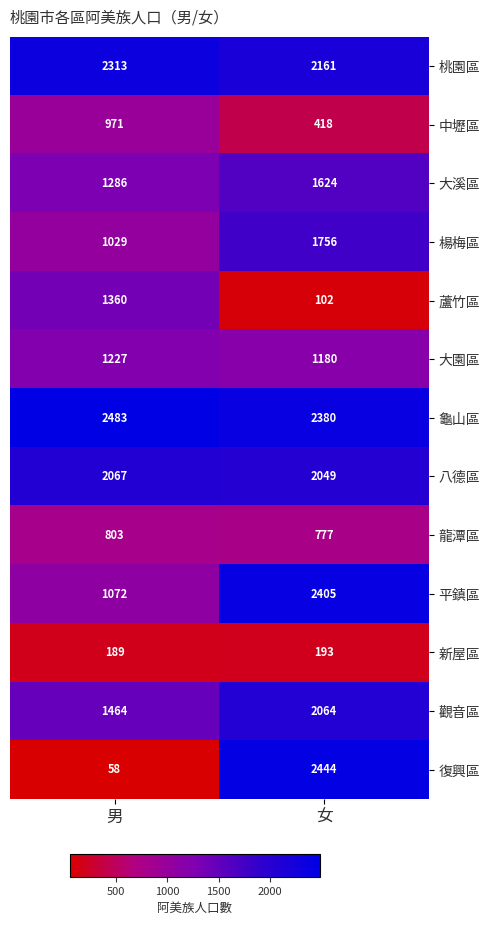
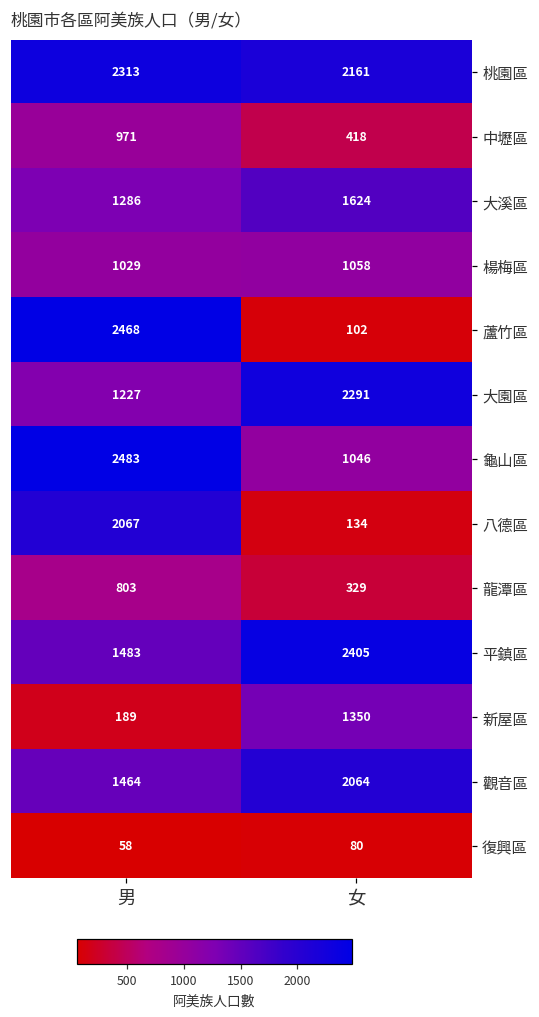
  {
    "桃園區": {
      "男": 2313,
      "女": 2161
    },
    "中壢區": {
      "男": 971,
      "女": 418
    },
    "大溪區": {
      "男": 1286,
      "女": 1624
    },
    "楊梅區": {
      "男": 1029,
-     "女": 1756
+     "女": 1058
    },
    "蘆竹區": {
-     "男": 1360,
+     "男": 2468,
      "女": 102
    },
    "大園區": {
      "男": 1227,
-     "女": 1180
+     "女": 2291
    },
    "龜山區": {
      "男": 2483,
-     "女": 2380
+     "女": 1046
    },
    "八德區": {
      "男": 2067,
-     "女": 2049
+     "女": 134
    },
    "龍潭區": {
      "男": 803,
-     "女": 777
+     "女": 329
    },
    "平鎮區": {
-     "男": 1072,
+     "男": 1483,
      "女": 2405
    },
    "新屋區": {
      "男": 189,
-     "女": 193
+     "女": 1350
    },
    "觀音區": {
      "男": 1464,
      "女": 2064
    },
    "復興區": {
      "男": 58,
-     "女": 2444
+     "女": 80
    }
  }
